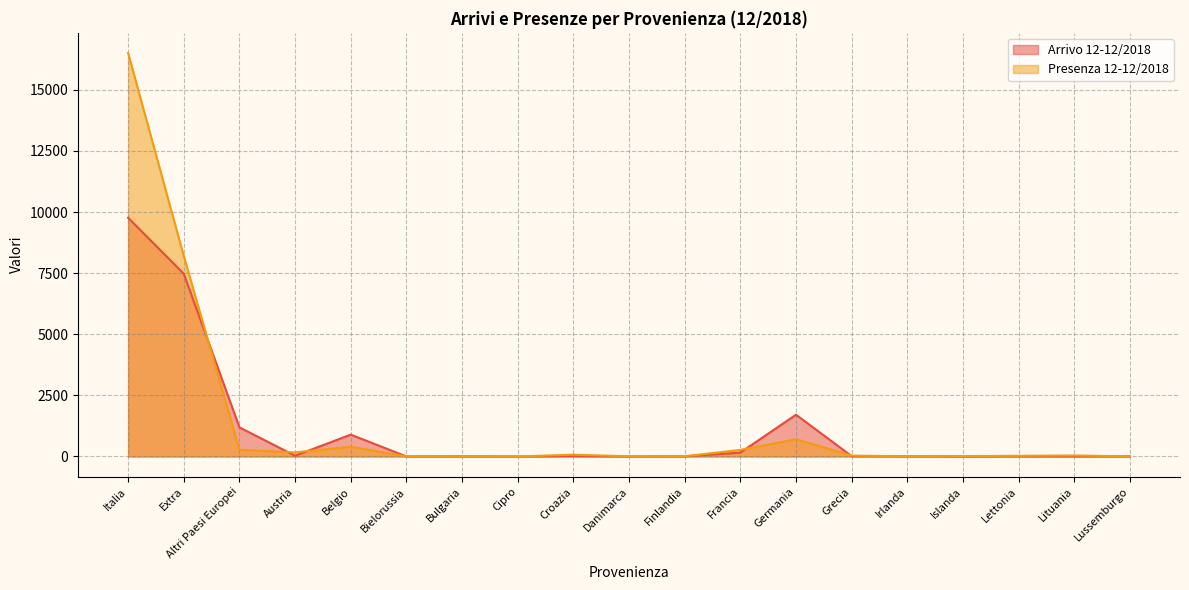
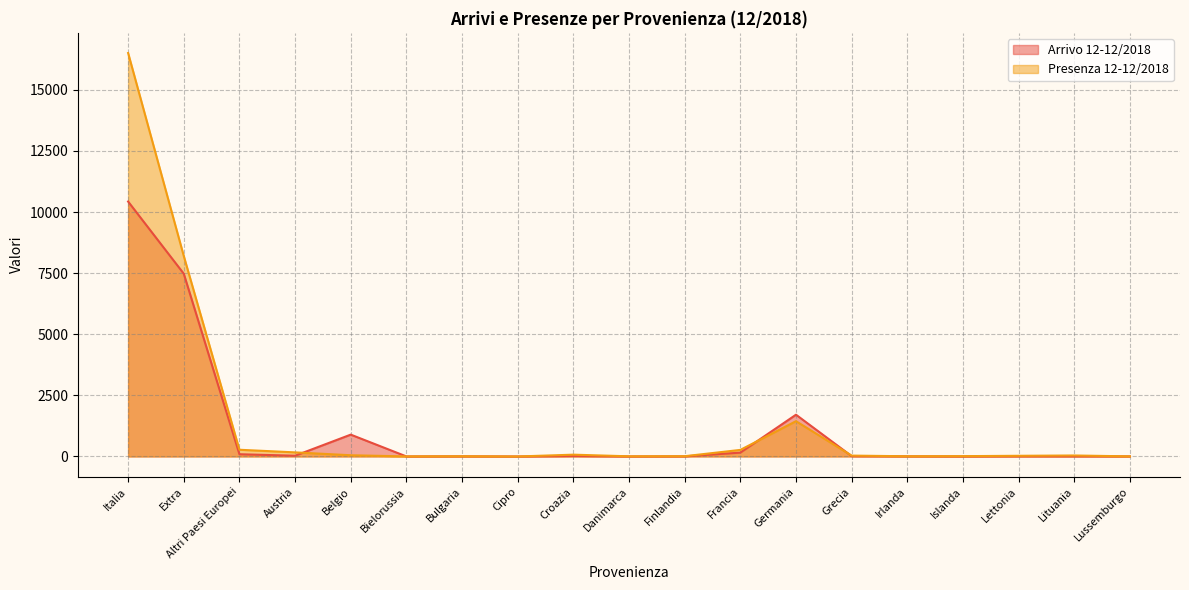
  {
    "Arrivo 12-12/2018": {
-     "Italia": 9800,
+     "Italia": 10400,
      "Extra": 7500,
-     "Altri Paesi Europei": 1200,
+     "Altri Paesi Europei": 100,
      "Austria": 0,
      "Belgio": 900,
      "Francia": 200,
      "Germania": 1700
    },
    "Presenza 12-12/2018": {
      "Italia": 16500,
      "Extra": 8200,
      "Altri Paesi Europei": 300,
      "Austria": 200,
-     "Belgio": 400,
+     "Belgio": 100,
      "Francia": 300,
-     "Germania": 700
+     "Germania": 1400
    }
  }
